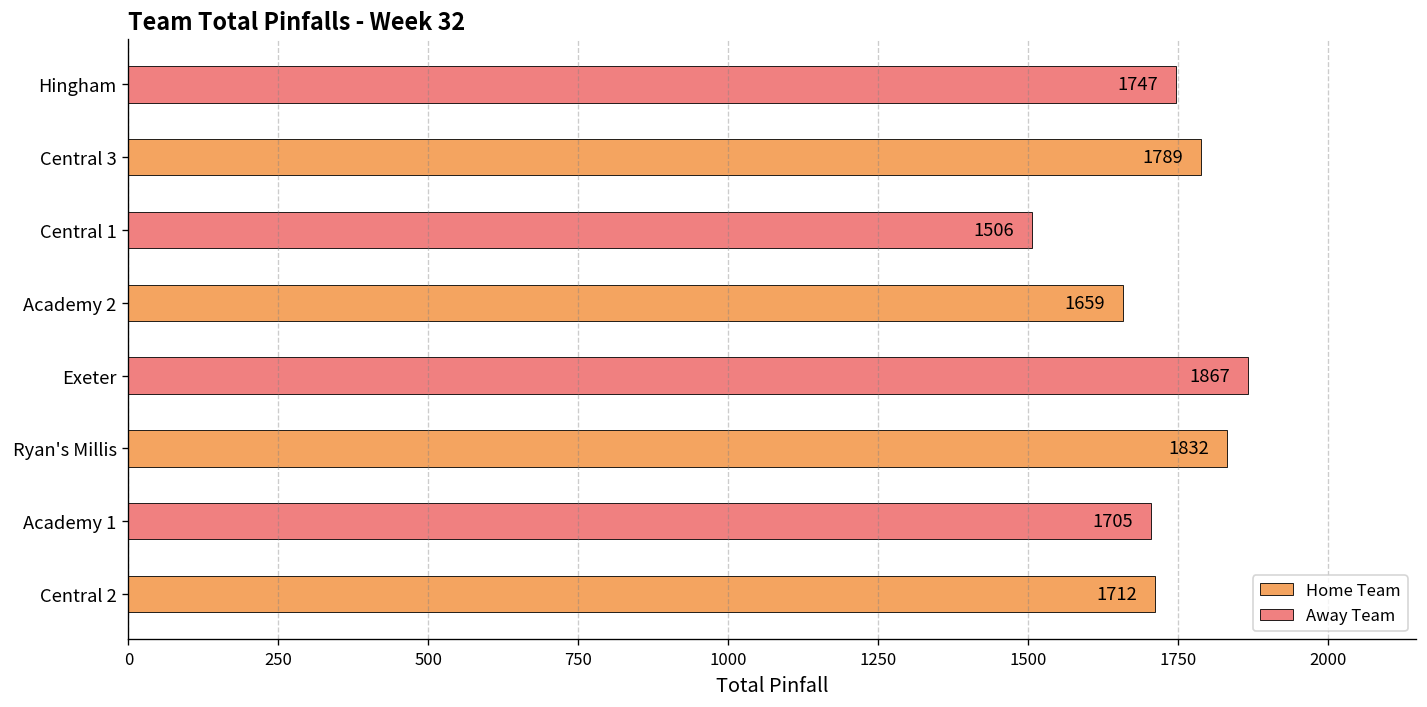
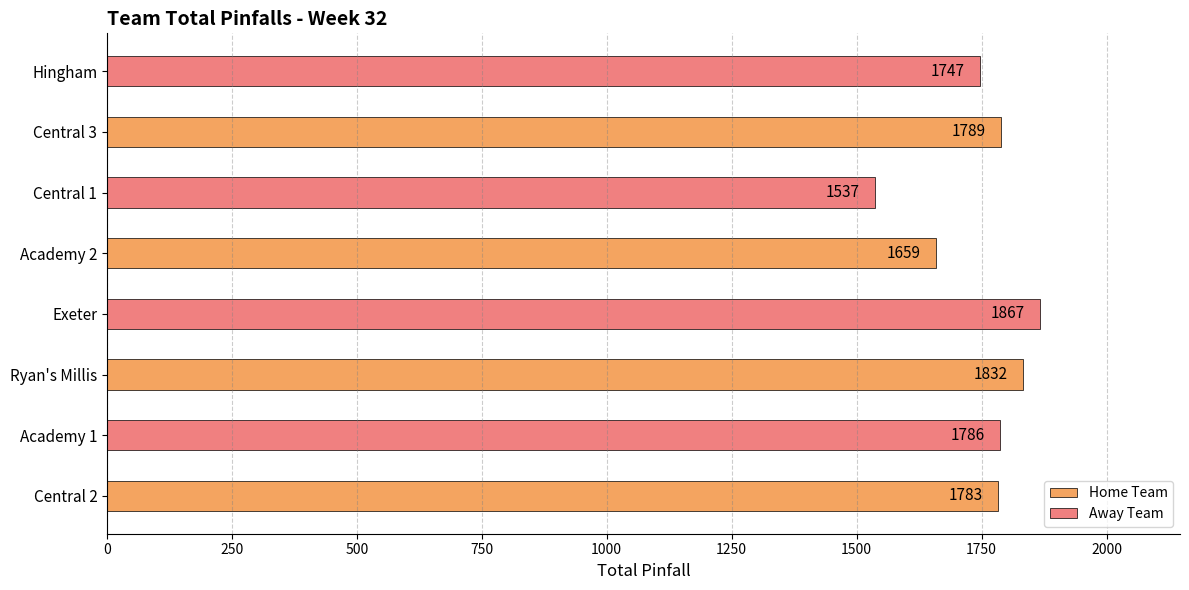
  {
    "Hingham": 1747,
    "Central 3": 1789,
-   "Central 1": 1506,
+   "Central 1": 1537,
    "Academy 2": 1659,
    "Exeter": 1867,
    "Ryan's Millis": 1832,
-   "Academy 1": 1705,
-   "Central 2": 1712
+   "Academy 1": 1786,
+   "Central 2": 1783
  }
